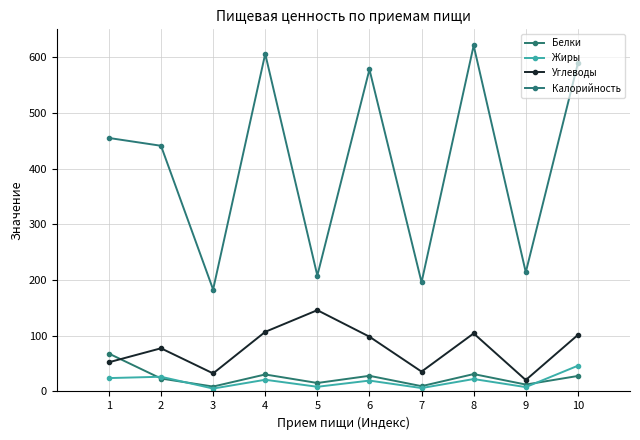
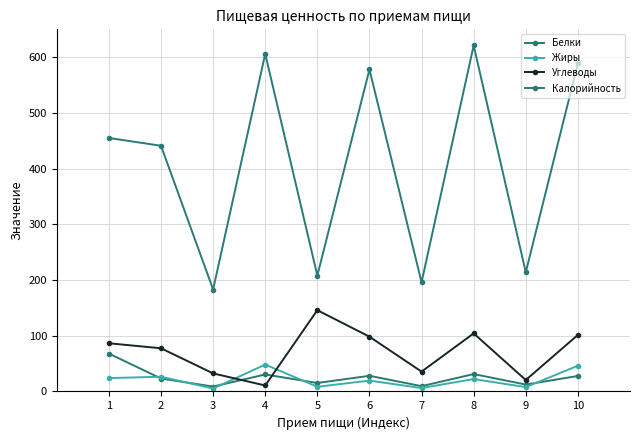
  {
    "Жиры": {
      "1": 20,
-     "4": 20,
+     "4": 50,
      "5": 10,
      "6": 20,
      "8": 20,
      "9": 10,
      "10": 50
    },
    "Углеводы": {
-     "1": 50,
+     "1": 90,
      "2": 80,
      "3": 30,
-     "4": 110,
+     "4": 10,
      "5": 150,
      "6": 100,
      "7": 40,
      "8": 100,
      "9": 20,
      "10": 100
    }
  }
